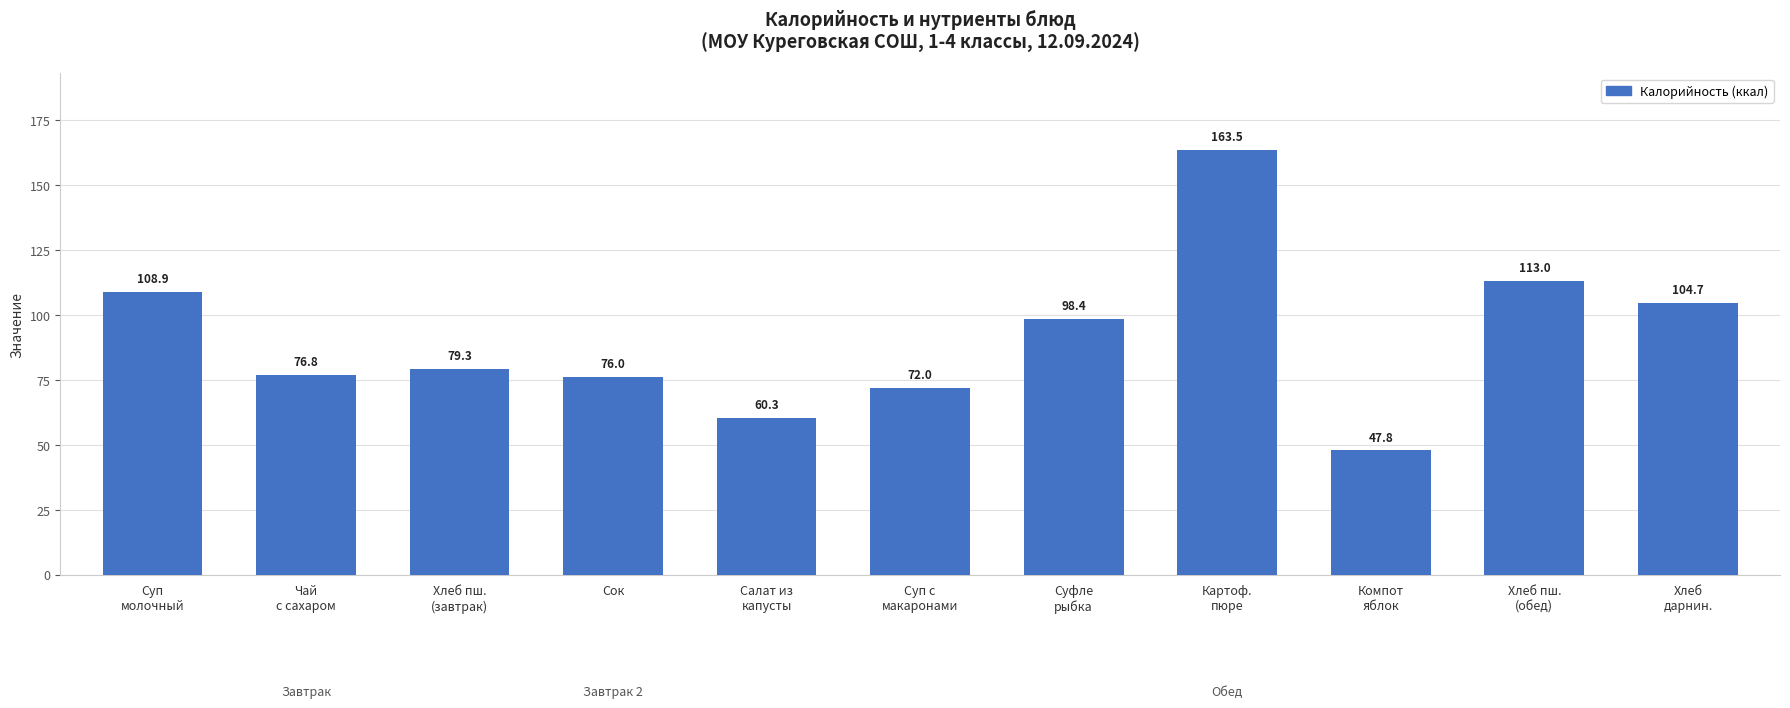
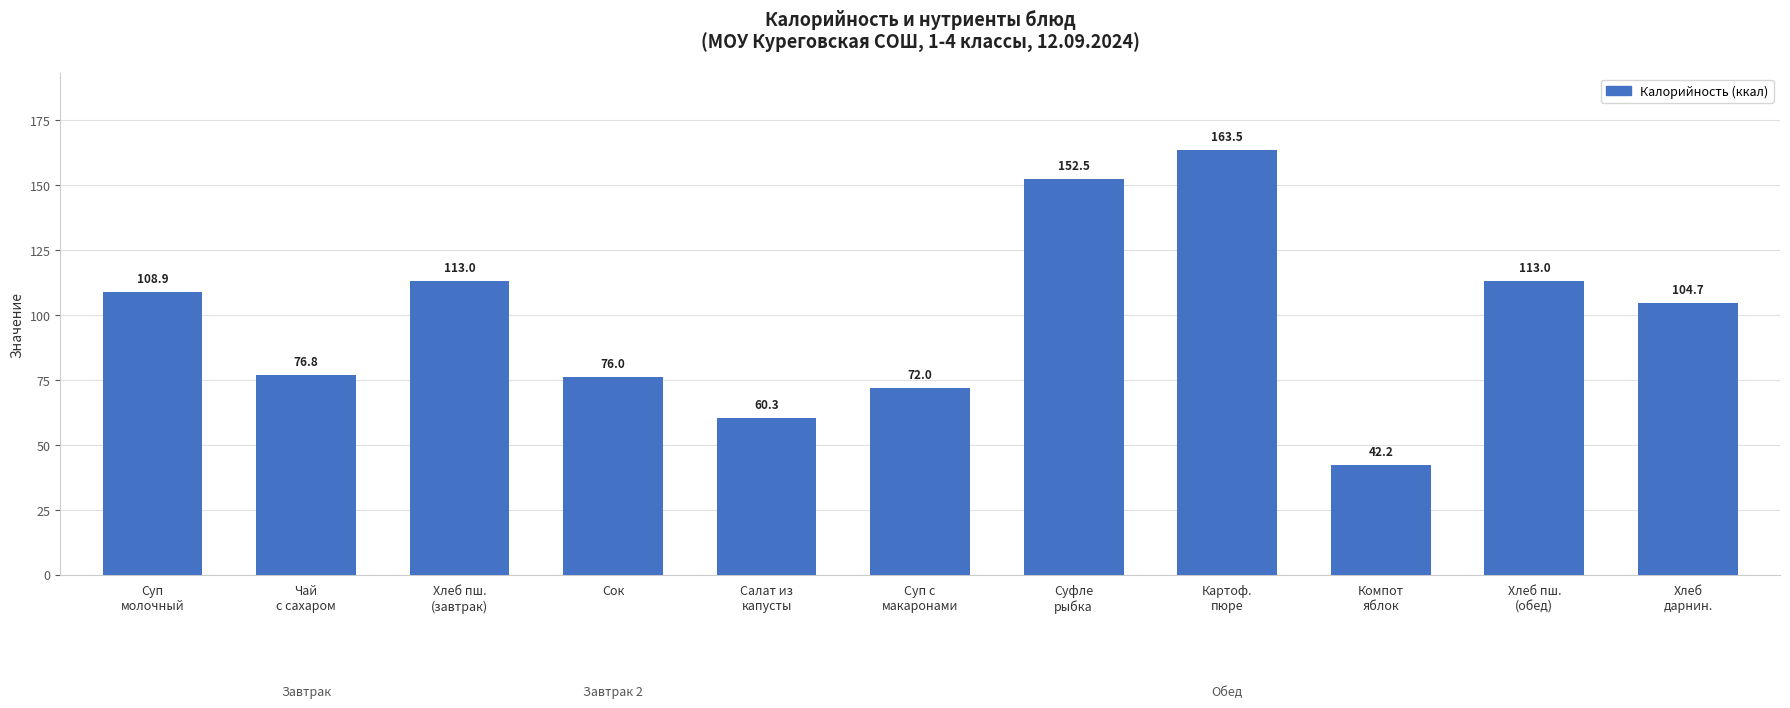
  {
    "Суп молочный": 108.9,
    "Чай с сахаром": 76.8,
-   "Хлеб пш. (завтрак)": 79.3,
+   "Хлеб пш. (завтрак)": 113.0,
    "Сок": 76.0,
    "Салат из капусты": 60.3,
    "Суп с макаронами": 72.0,
-   "Суфле рыбка": 98.4,
+   "Суфле рыбка": 152.5,
    "Картоф. пюре": 163.5,
-   "Компот яблок": 47.8,
+   "Компот яблок": 42.2,
    "Хлеб пш. (обед)": 113.0,
    "Хлеб дарнин.": 104.7
  }
